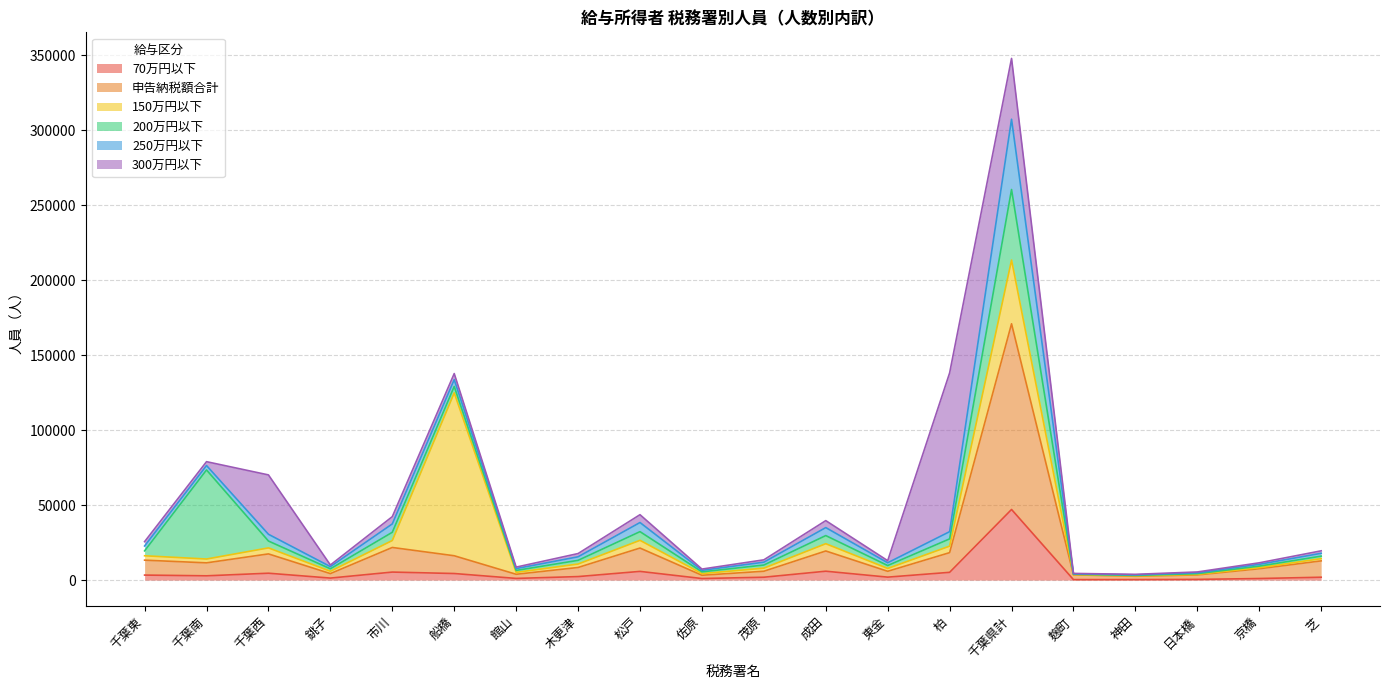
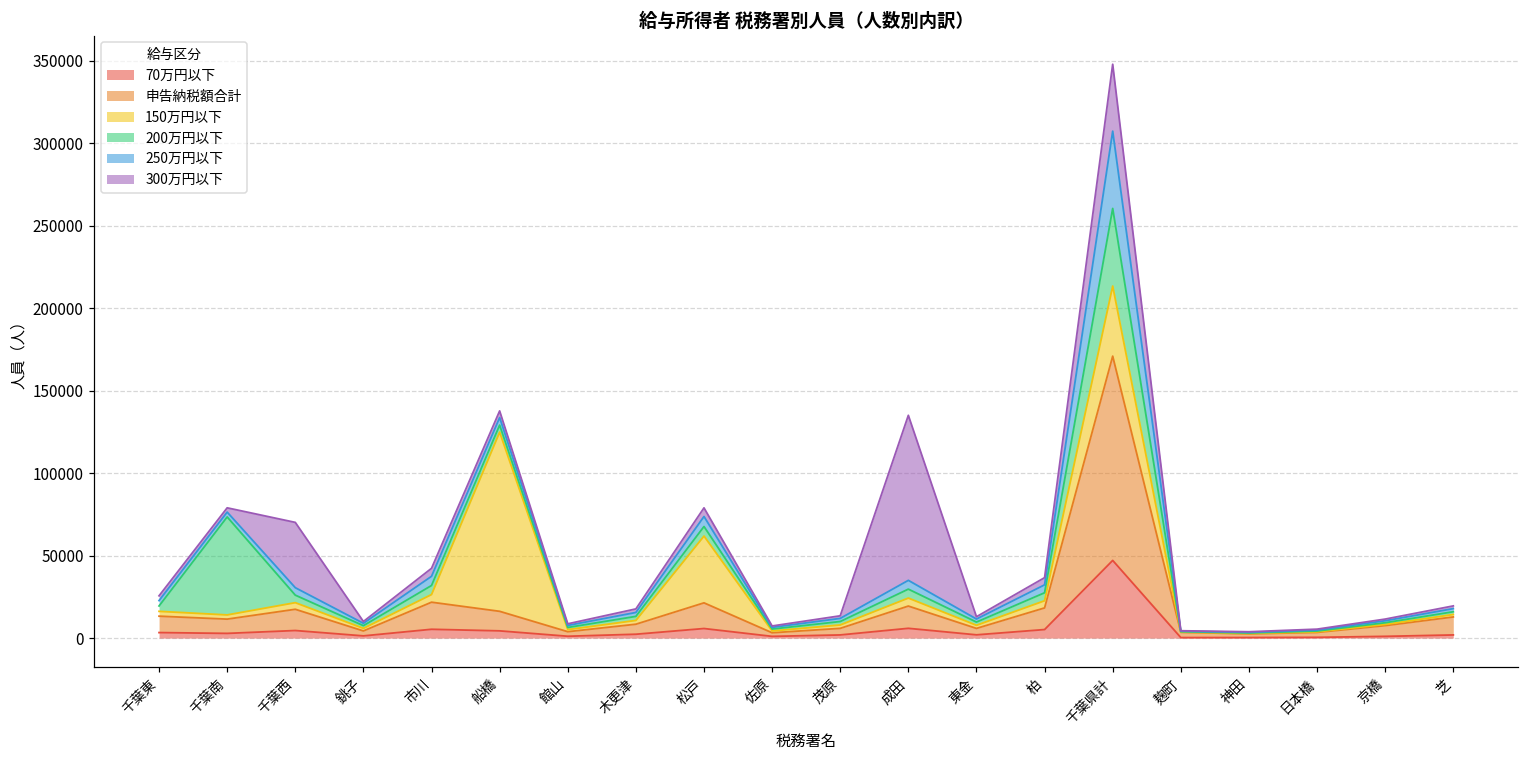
  {
    "150万円以下": {
      "千葉東": 3000,
      "千葉南": 3000,
      "千葉西": 4000,
      "市川": 5000,
      "船橋": 109000,
      "木更津": 2000,
-     "松戸": 5000,
+     "松戸": 40000,
      "茂原": 2000,
      "成田": 5000,
      "東金": 2000,
      "柏": 4000,
      "千葉県計": 42000
    },
    "200万円以下": {
      "千葉東": 3000,
      "千葉南": 59000,
      "千葉西": 5000,
      "市川": 5000,
      "船橋": 4000,
      "木更津": 2000,
      "松戸": 6000,
      "茂原": 2000,
      "成田": 5000,
      "東金": 2000,
      "柏": 5000,
      "千葉県計": 47000
    },
    "250万円以下": {
      "千葉東": 3000,
      "千葉南": 3000,
      "千葉西": 5000,
      "市川": 6000,
      "船橋": 5000,
      "木更津": 2000,
      "松戸": 6000,
      "成田": 5000,
      "柏": 5000,
      "千葉県計": 47000
    },
    "300万円以下": {
      "千葉東": 3000,
      "千葉南": 3000,
      "千葉西": 40000,
      "市川": 5000,
      "船橋": 4000,
      "木更津": 2000,
      "松戸": 5000,
-     "成田": 5000,
-     "柏": 106000,
+     "成田": 100000,
+     "柏": 4000,
      "千葉県計": 41000
    }
  }
